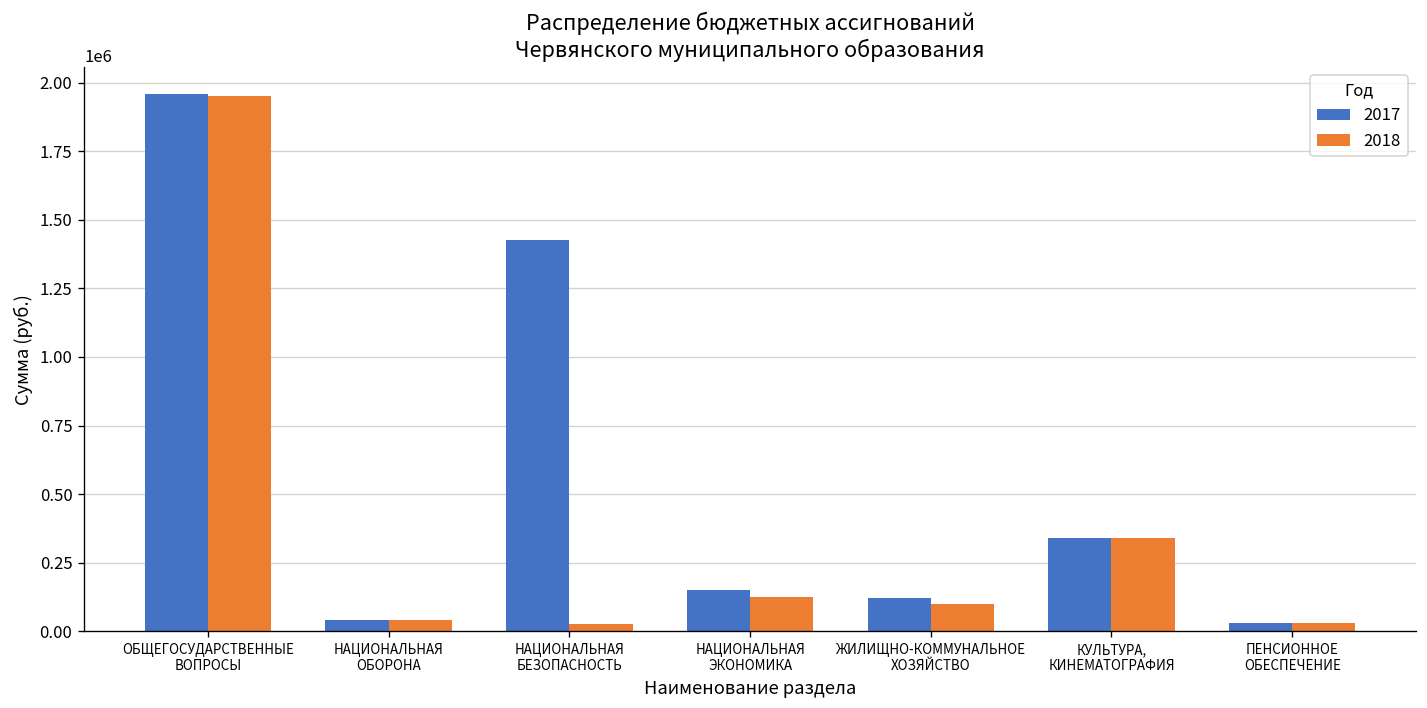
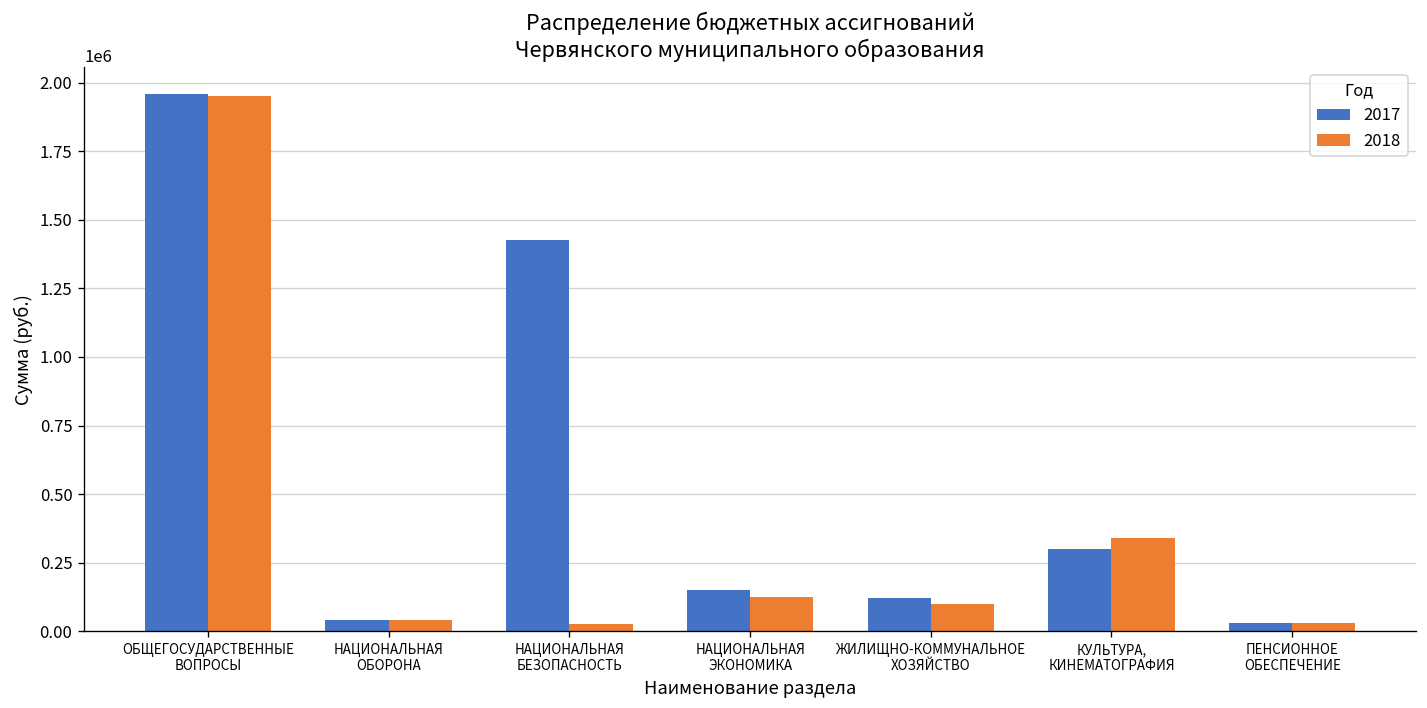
  {
    "2017": {
      "ОБЩЕГОСУДАРСТВЕННЫЕ ВОПРОСЫ": 1960000,
      "НАЦИОНАЛЬНАЯ ОБОРОНА": 40000,
      "НАЦИОНАЛЬНАЯ БЕЗОПАСНОСТЬ": 1430000,
      "НАЦИОНАЛЬНАЯ ЭКОНОМИКА": 150000,
      "ЖИЛИЩНО-КОММУНАЛЬНОЕ ХОЗЯЙСТВО": 120000,
-     "КУЛЬТУРА, КИНЕМАТОГРАФИЯ": 340000,
+     "КУЛЬТУРА, КИНЕМАТОГРАФИЯ": 300000,
      "ПЕНСИОННОЕ ОБЕСПЕЧЕНИЕ": 30000
    },
    "2018": {
      "ОБЩЕГОСУДАРСТВЕННЫЕ ВОПРОСЫ": 1950000,
      "НАЦИОНАЛЬНАЯ ОБОРОНА": 40000,
      "НАЦИОНАЛЬНАЯ БЕЗОПАСНОСТЬ": 30000,
      "НАЦИОНАЛЬНАЯ ЭКОНОМИКА": 130000,
      "ЖИЛИЩНО-КОММУНАЛЬНОЕ ХОЗЯЙСТВО": 100000,
      "КУЛЬТУРА, КИНЕМАТОГРАФИЯ": 340000,
      "ПЕНСИОННОЕ ОБЕСПЕЧЕНИЕ": 30000
    }
  }
